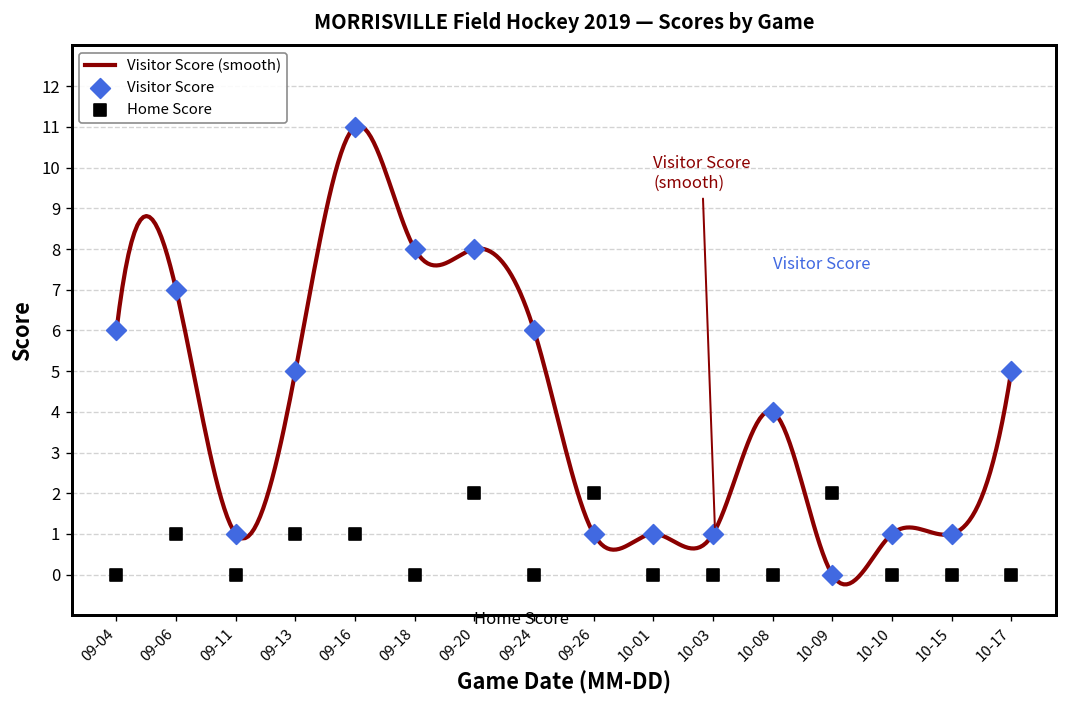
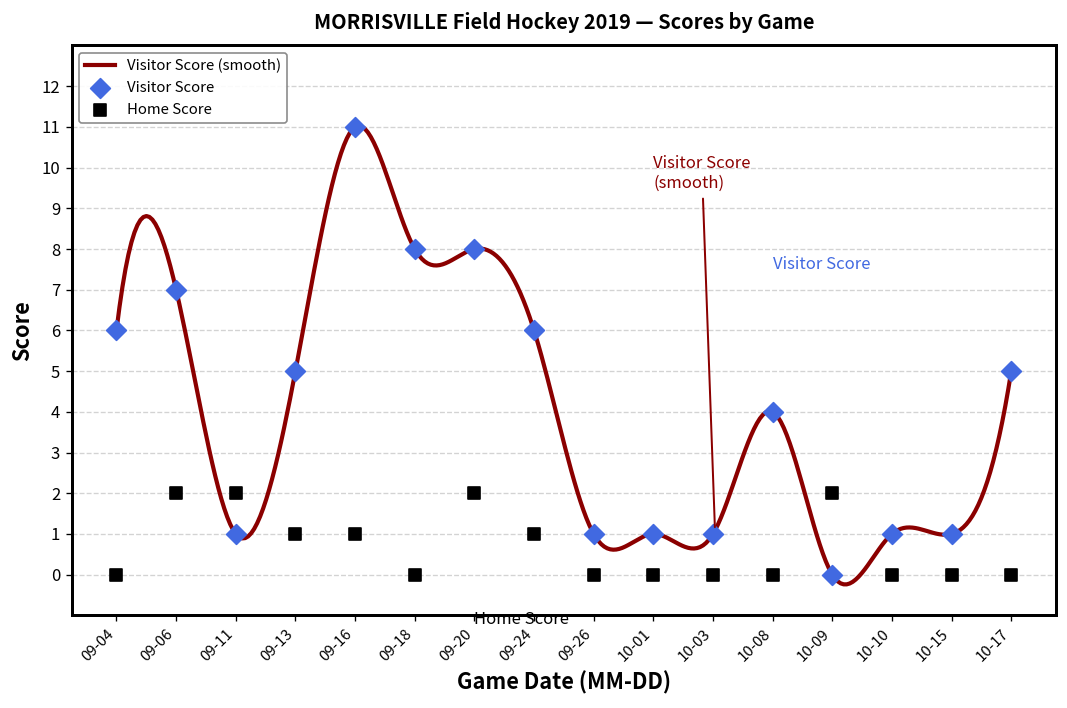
  {
    "Home Score": {
-     "09-06": 1,
-     "09-11": 0,
-     "09-24": 0,
-     "09-26": 2
+     "09-06": 2,
+     "09-11": 2,
+     "09-24": 1,
+     "09-26": 0
    }
  }
